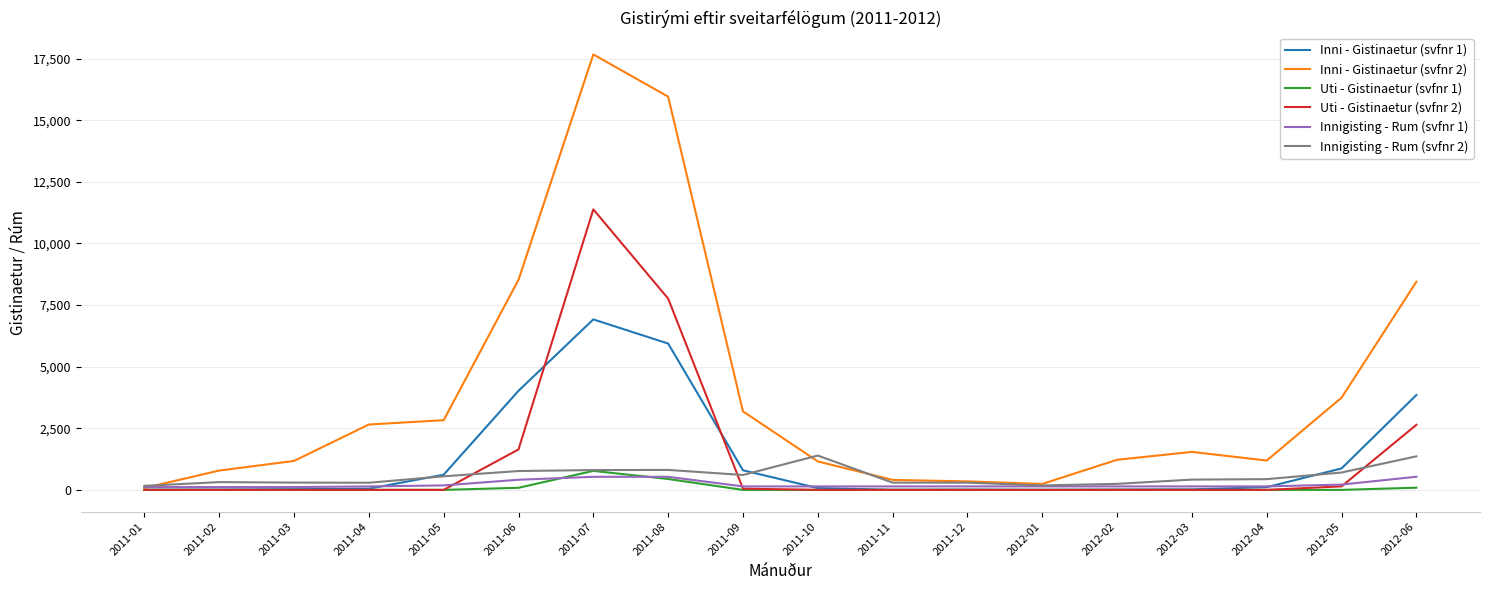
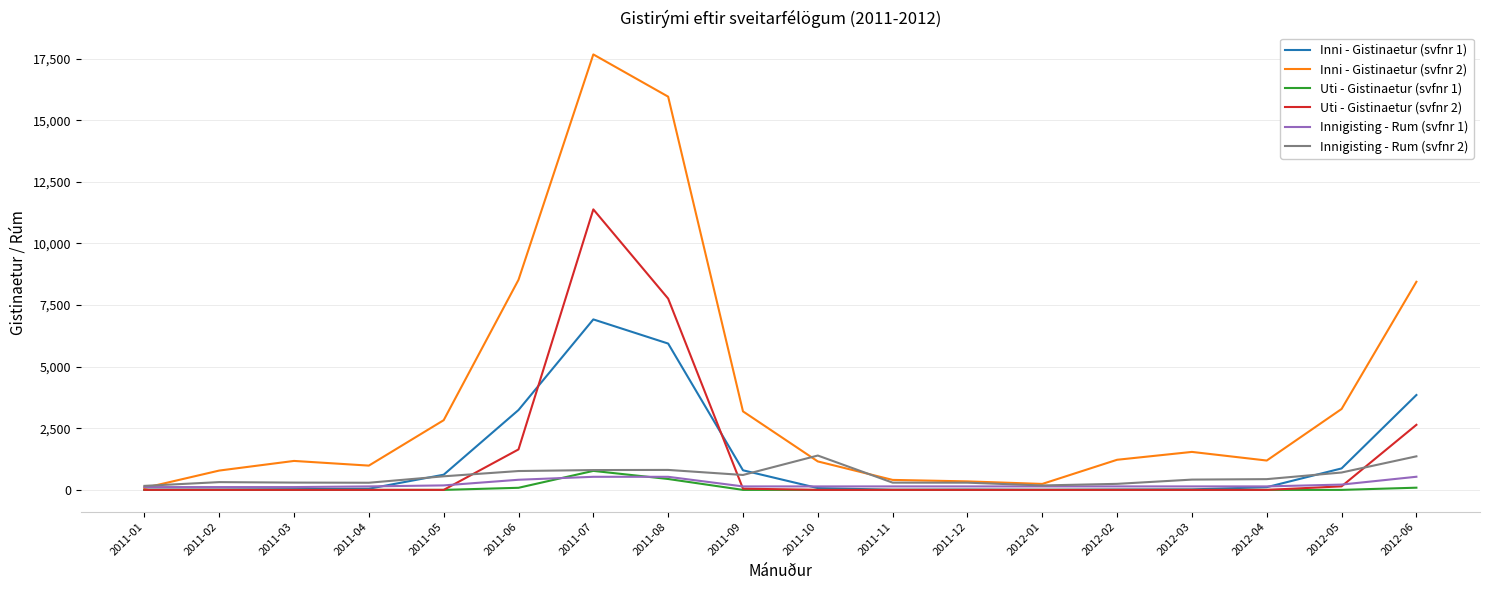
  {
    "Inni - Gistinaetur (svfnr 1)": {
-     "2011-06": "4,000",
+     "2011-06": "3,200",
      "2011-07": "6,900",
      "2011-08": "5,900",
      "2011-09": "800",
      "2012-05": "900",
      "2012-06": "3,900"
    },
    "Inni - Gistinaetur (svfnr 2)": {
      "2011-02": "800",
      "2011-03": "1,200",
-     "2011-04": "2,700",
+     "2011-04": "1,000",
      "2011-05": "2,800",
      "2011-06": "8,500",
      "2011-07": "17,700",
      "2011-08": "16,000",
      "2011-09": "3,200",
      "2011-10": "1,200",
      "2011-11": "400",
      "2012-02": "1,200",
      "2012-03": "1,500",
      "2012-04": "1,200",
-     "2012-05": "3,700",
+     "2012-05": "3,300",
      "2012-06": "8,400"
    },
    "Uti - Gistinaetur (svfnr 1)": {
      "2011-06": "100",
      "2012-05": "0",
      "2012-06": "100"
    },
    "Uti - Gistinaetur (svfnr 2)": {
      "2011-06": "1,600",
      "2011-07": "11,400",
      "2011-08": "7,800",
      "2012-06": "2,600"
    },
    "Innigisting - Rum (svfnr 1)": {
      "2011-05": "200",
      "2011-06": "400",
      "2011-07": "500",
      "2011-11": "100",
      "2011-12": "100",
      "2012-02": "100",
      "2012-03": "100",
      "2012-06": "500"
    },
    "Innigisting - Rum (svfnr 2)": {
      "2011-02": "300",
      "2011-03": "300",
      "2011-04": "300",
      "2011-06": "800",
      "2011-08": "800",
      "2011-09": "600",
      "2011-10": "1,400",
      "2011-11": "300",
      "2012-02": "200",
      "2012-03": "400",
      "2012-04": "400",
      "2012-05": "700",
      "2012-06": "1,400"
    }
  }
